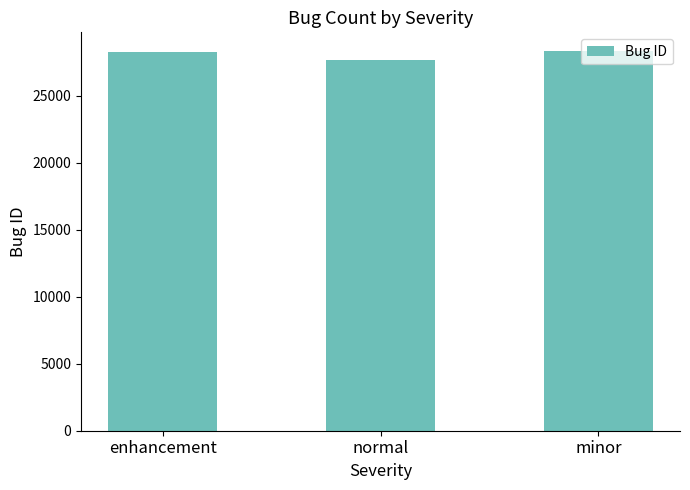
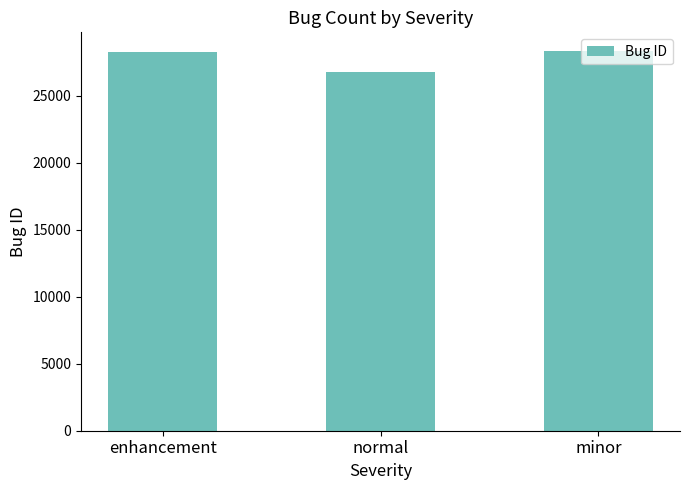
  {
    "enhancement": 28200,
-   "normal": 27700
+   "normal": 26800
  }
